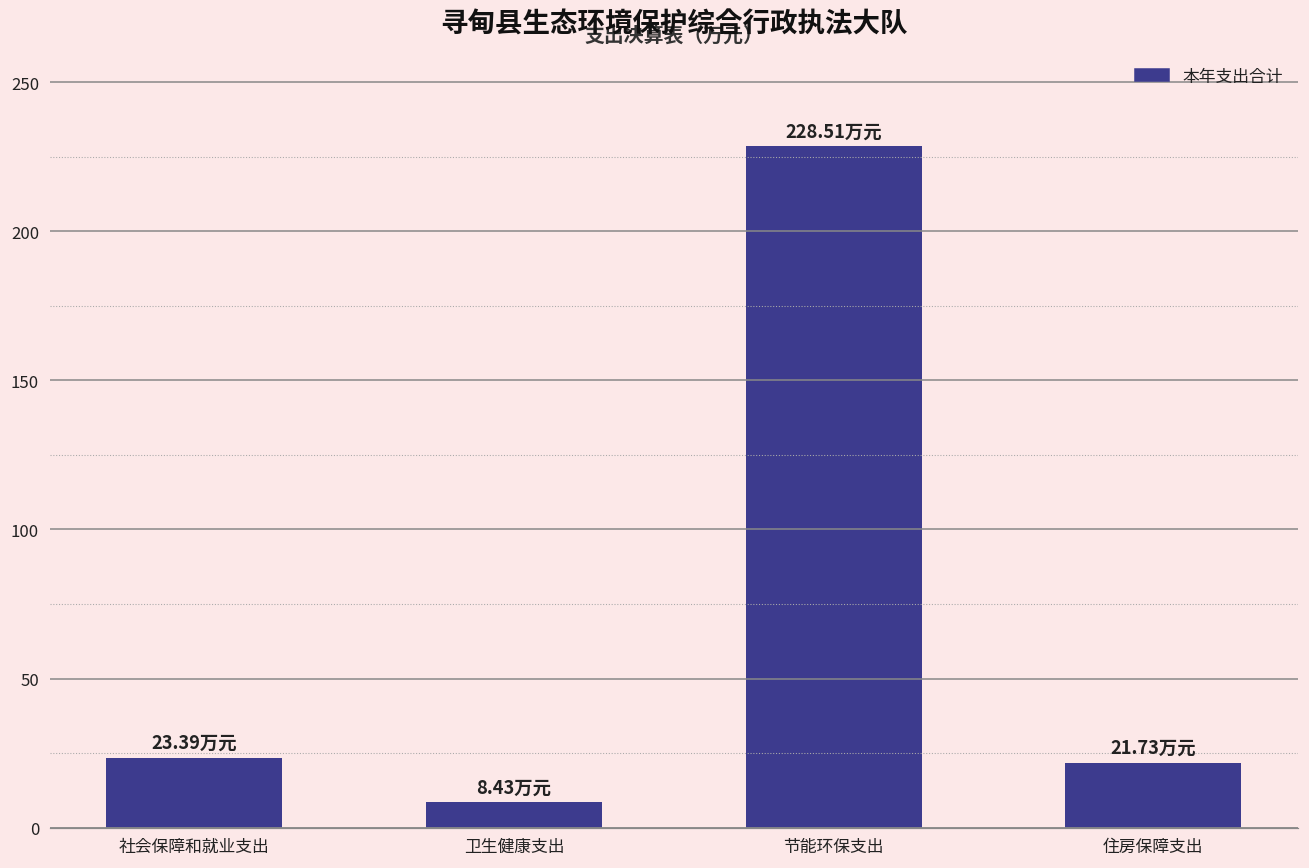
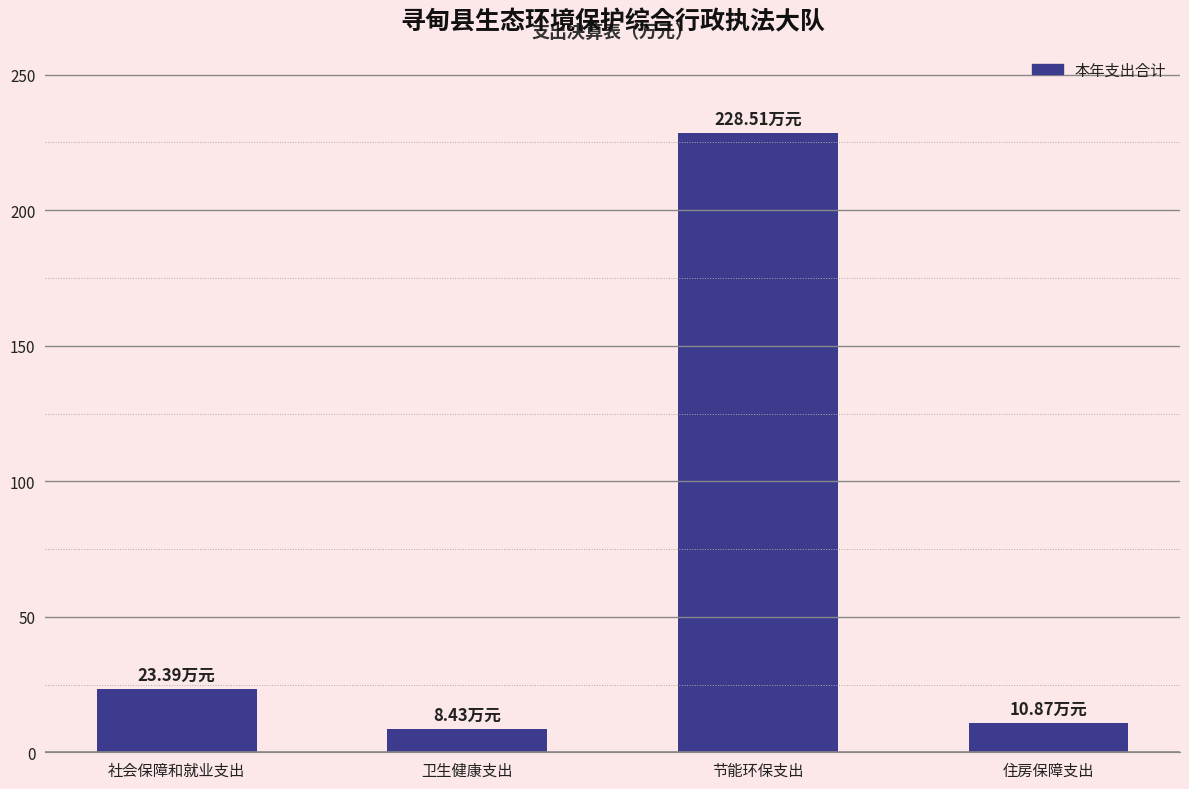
  {
    "社会保障和就业支出": 23.39,
    "卫生健康支出": 8.43,
    "节能环保支出": 228.51,
-   "住房保障支出": 21.73
+   "住房保障支出": 10.87
  }
